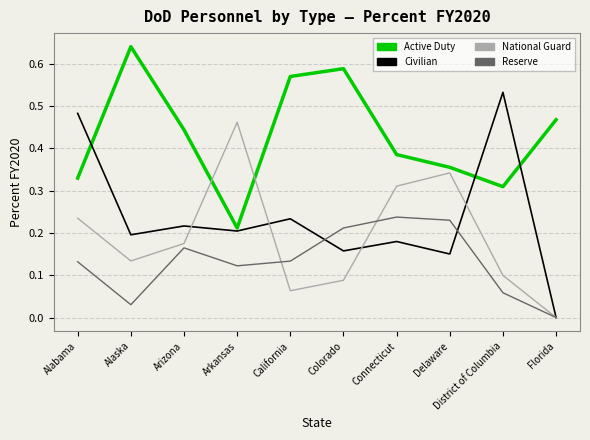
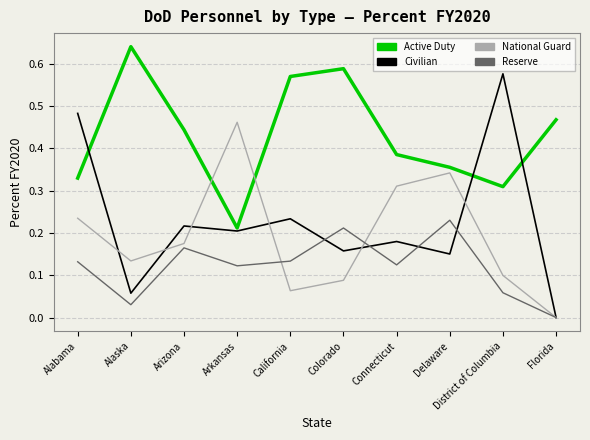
  {
    "Active Duty": {
      "Alabama": 0.33,
      "Alaska": 0.64,
      "Arizona": 0.44,
      "Arkansas": 0.21,
      "California": 0.57,
      "Colorado": 0.59,
      "Connecticut": 0.39,
      "Delaware": 0.36,
      "District of Columbia": 0.31,
      "Florida": 0.47
    },
    "Civilian": {
      "Alabama": 0.48,
-     "Alaska": 0.20,
+     "Alaska": 0.06,
      "Arizona": 0.22,
      "Arkansas": 0.20,
      "California": 0.23,
      "Colorado": 0.16,
      "Connecticut": 0.18,
      "Delaware": 0.15,
-     "District of Columbia": 0.53
+     "District of Columbia": 0.58
    },
    "National Guard": {
      "Alabama": 0.23,
      "Alaska": 0.13,
      "Arizona": 0.18,
      "Arkansas": 0.46,
      "California": 0.06,
      "Colorado": 0.09,
      "Connecticut": 0.31,
      "Delaware": 0.34,
      "District of Columbia": 0.10
    },
    "Reserve": {
      "Alabama": 0.13,
      "Alaska": 0.03,
      "Arizona": 0.16,
      "Arkansas": 0.12,
      "California": 0.13,
      "Colorado": 0.21,
-     "Connecticut": 0.24,
+     "Connecticut": 0.12,
      "Delaware": 0.23,
      "District of Columbia": 0.06
    }
  }
